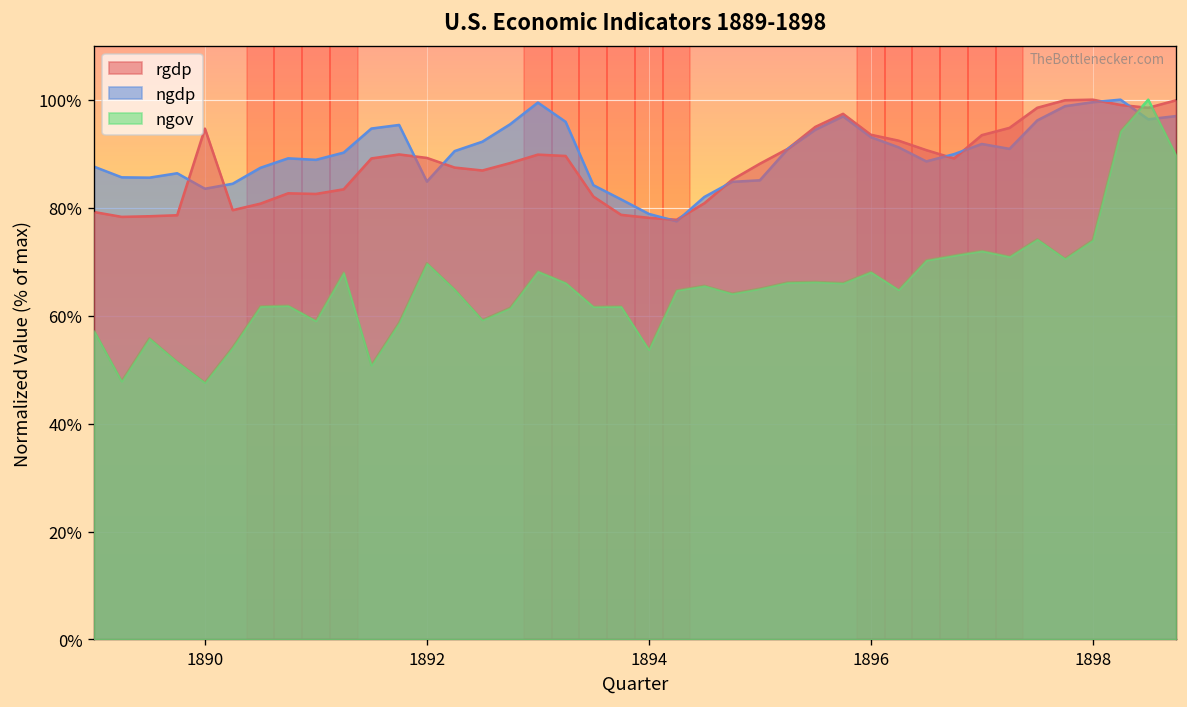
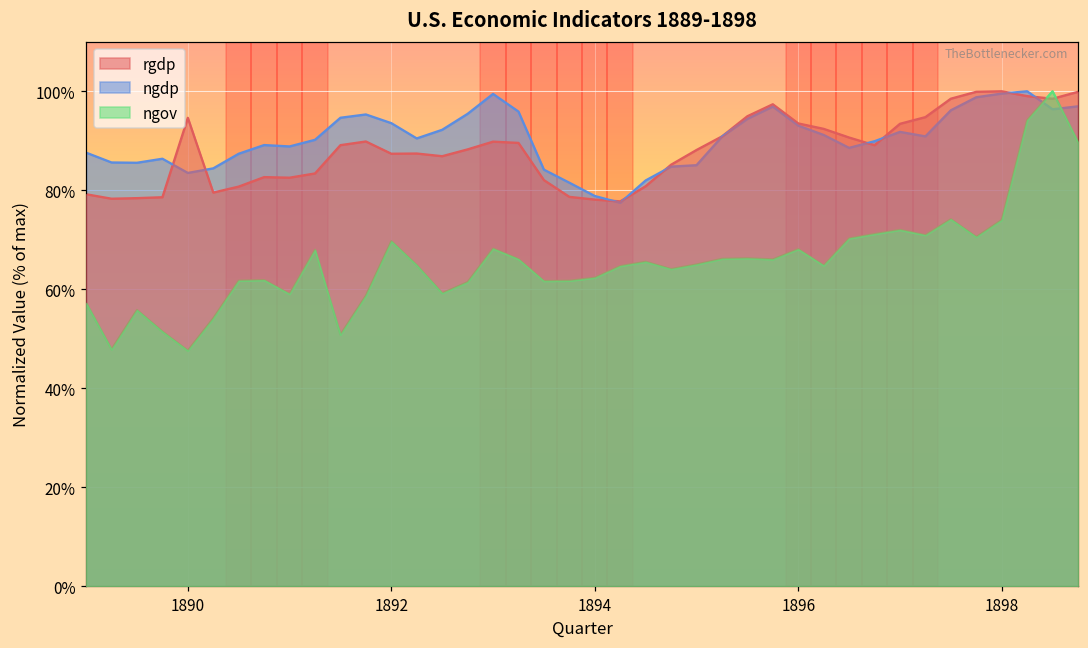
  {
    "rgdp": {
      "1890": "95%",
-     "1892": "89%",
+     "1892": "87%",
      "1894": "78%"
    },
    "ngdp": {
      "1890": "83%",
-     "1892": "85%",
+     "1892": "94%",
      "1894": "79%"
    },
    "ngov": {
      "1890": "48%",
      "1892": "70%",
-     "1894": "54%",
+     "1894": "62%",
      "1896": "68%",
      "1898": "74%"
    }
  }
